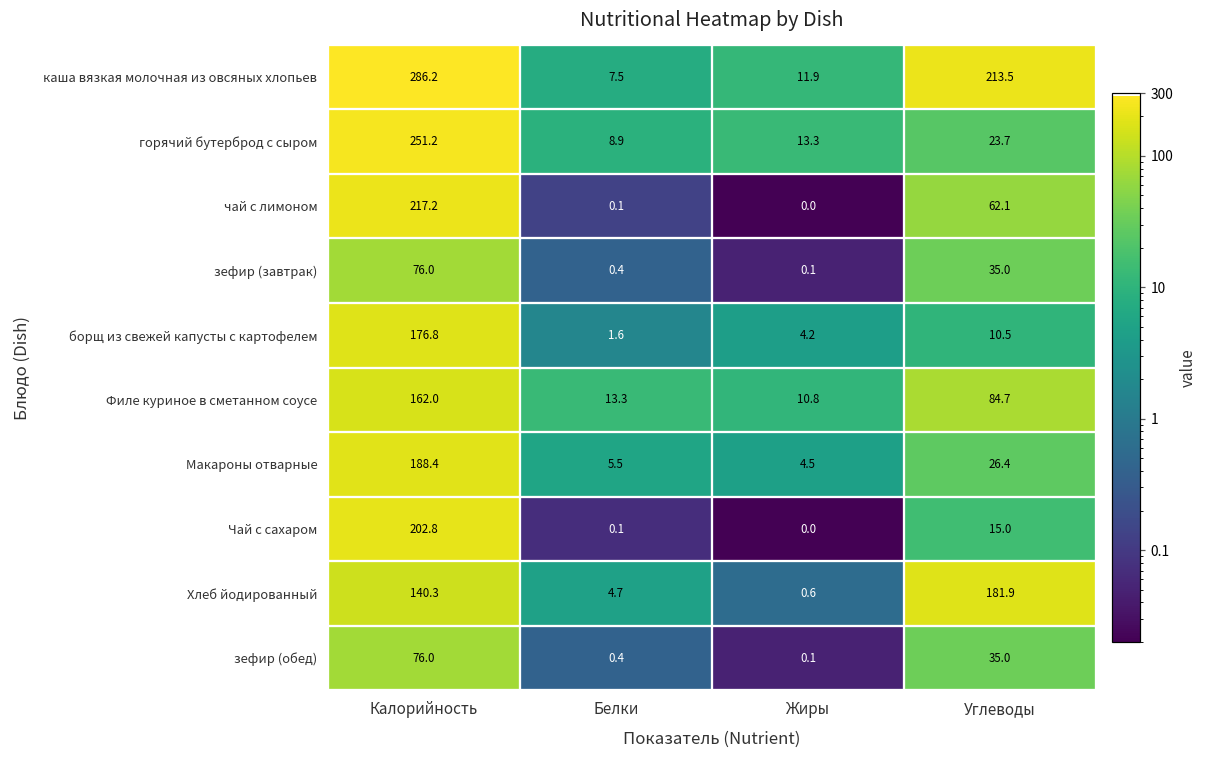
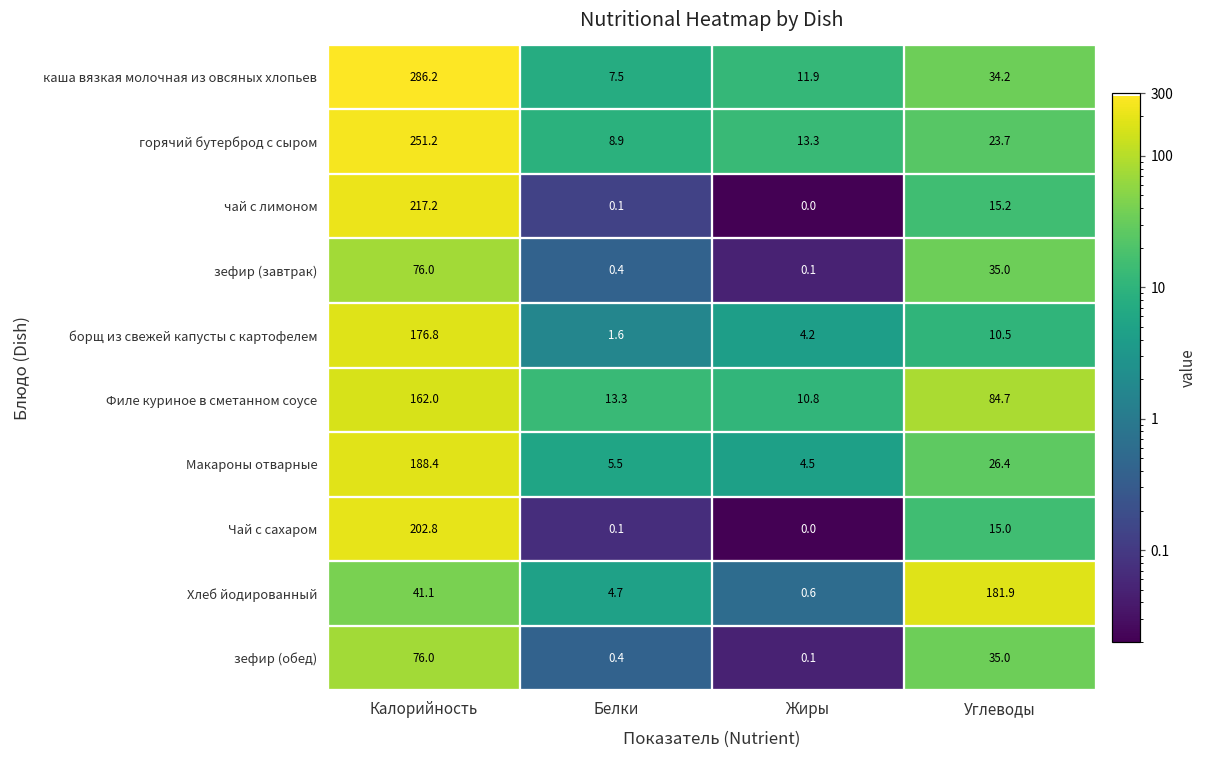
  {
    "каша вязкая молочная из овсяных хлопьев": {
      "Калорийность": 286.2,
      "Белки": 7.5,
      "Жиры": 11.9,
-     "Углеводы": 213.5
+     "Углеводы": 34.2
    },
    "горячий бутерброд с сыром": {
      "Калорийность": 251.2,
      "Белки": 8.9,
      "Жиры": 13.3,
      "Углеводы": 23.7
    },
    "чай с лимоном": {
      "Калорийность": 217.2,
      "Белки": 0.1,
      "Жиры": 0.0,
-     "Углеводы": 62.1
+     "Углеводы": 15.2
    },
    "зефир (завтрак)": {
      "Калорийность": 76.0,
      "Белки": 0.4,
      "Жиры": 0.1,
      "Углеводы": 35.0
    },
    "борщ из свежей капусты с картофелем": {
      "Калорийность": 176.8,
      "Белки": 1.6,
      "Жиры": 4.2,
      "Углеводы": 10.5
    },
    "Филе куриное в сметанном соусе": {
      "Калорийность": 162.0,
      "Белки": 13.3,
      "Жиры": 10.8,
      "Углеводы": 84.7
    },
    "Макароны отварные": {
      "Калорийность": 188.4,
      "Белки": 5.5,
      "Жиры": 4.5,
      "Углеводы": 26.4
    },
    "Чай с сахаром": {
      "Калорийность": 202.8,
      "Белки": 0.1,
      "Жиры": 0.0,
      "Углеводы": 15.0
    },
    "Хлеб йодированный": {
-     "Калорийность": 140.3,
+     "Калорийность": 41.1,
      "Белки": 4.7,
      "Жиры": 0.6,
      "Углеводы": 181.9
    },
    "зефир (обед)": {
      "Калорийность": 76.0,
      "Белки": 0.4,
      "Жиры": 0.1,
      "Углеводы": 35.0
    }
  }
